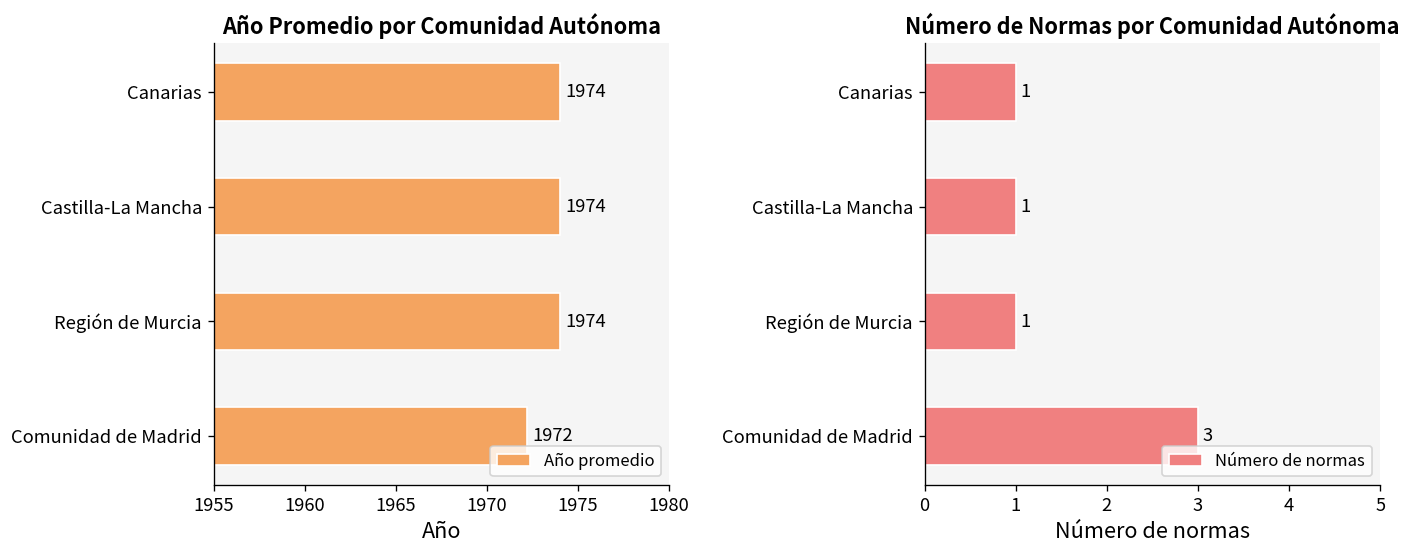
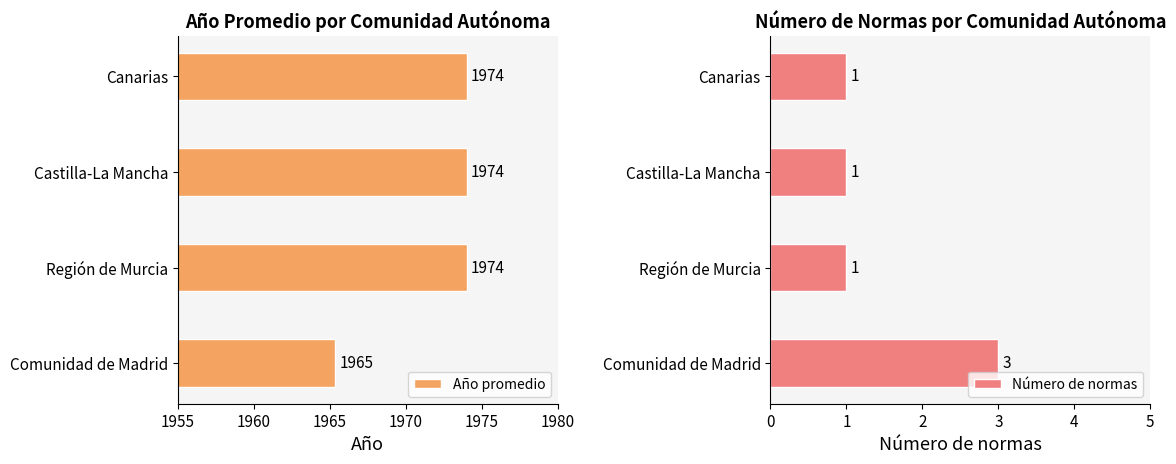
  {
    "Año Promedio por Comunidad Autónoma": {
      "Canarias": 1974,
      "Castilla-La Mancha": 1974,
      "Región de Murcia": 1974,
-     "Comunidad de Madrid": 1972
+     "Comunidad de Madrid": 1965
    },
    "Número de Normas por Comunidad Autónoma": {
      "Canarias": 1,
      "Castilla-La Mancha": 1,
      "Región de Murcia": 1,
      "Comunidad de Madrid": 3
    }
  }
